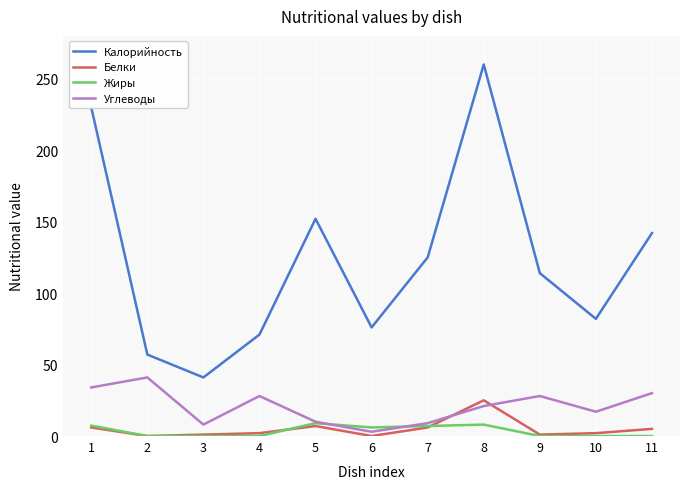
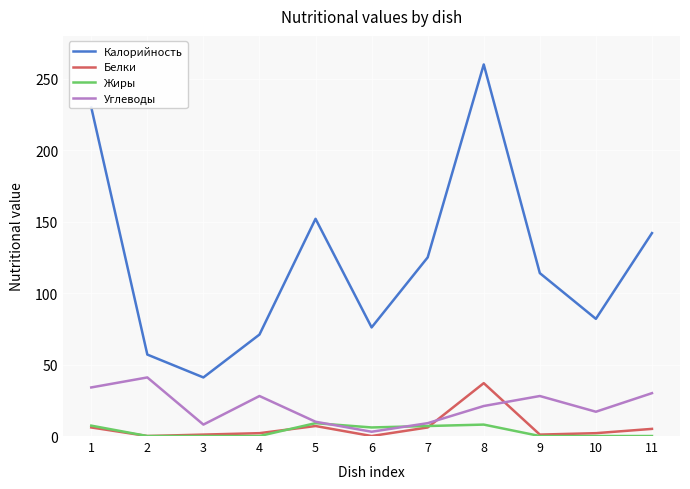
  {
    "Калорийность": {
      "2": 57,
      "3": 41,
      "4": 71,
      "5": 152,
      "6": 76,
      "7": 125,
      "8": 260,
      "9": 114,
      "10": 82,
      "11": 142
    },
    "Белки": {
      "4": 2,
      "5": 7,
      "6": 0,
-     "8": 25,
+     "8": 37,
      "10": 2,
      "11": 5
    },
    "Жиры": {
      "4": 0,
      "6": 6,
      "8": 8,
      "10": 0,
      "11": 0
    },
    "Углеводы": {
      "1": 34,
      "2": 41,
      "3": 8,
      "4": 28,
      "6": 3,
      "7": 9,
      "8": 21,
      "9": 28,
      "10": 17,
      "11": 30
    }
  }
